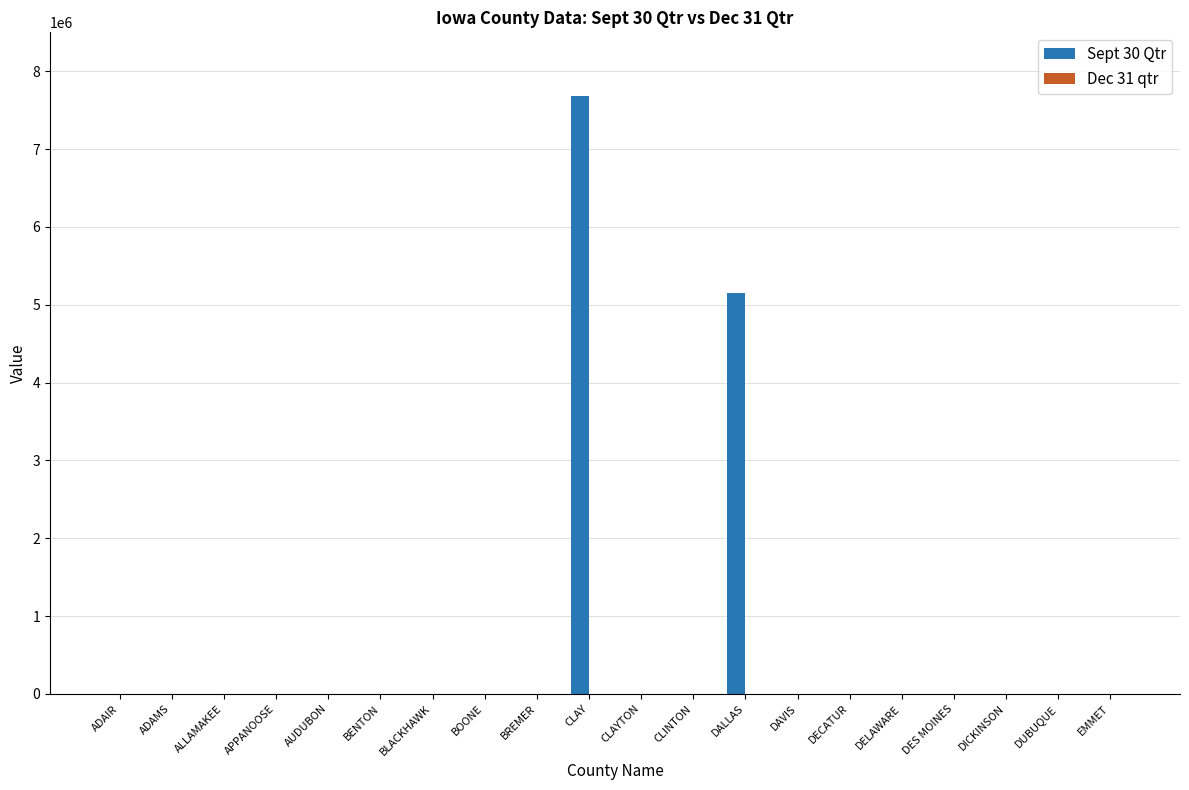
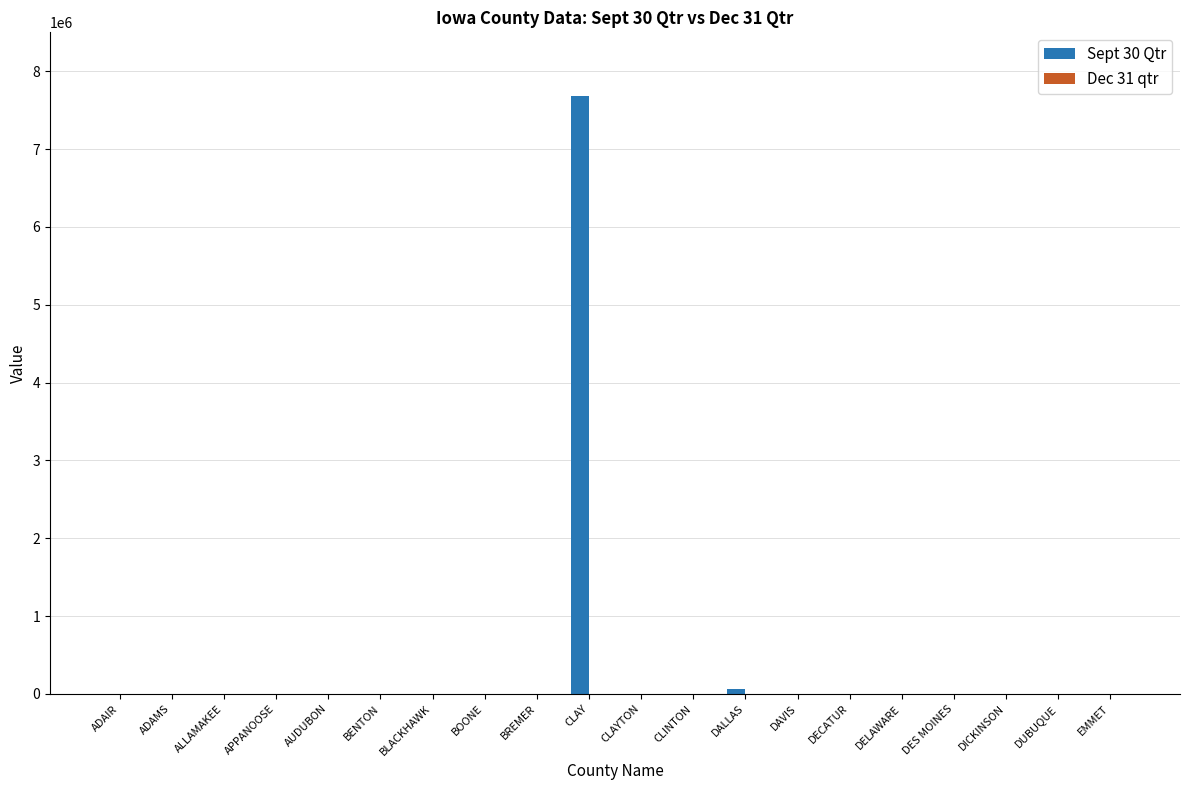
  {
    "Sept 30 Qtr": {
      "ADAIR": 0,
      "ADAMS": 0,
      "ALLAMAKEE": 0,
      "APPANOOSE": 0,
      "AUDUBON": 0,
      "BENTON": 0,
      "BLACKHAWK": 0,
      "BOONE": 0,
      "BREMER": 0,
      "CLAY": 7700000,
      "CLAYTON": 0,
      "CLINTON": 0,
-     "DALLAS": 5100000,
+     "DALLAS": 100000,
      "DAVIS": 0,
      "DECATUR": 0,
      "DELAWARE": 0,
      "DES MOINES": 0,
      "DICKINSON": 0,
      "DUBUQUE": 0,
      "EMMET": 0
    },
    "Dec 31 qtr": {
      "ADAIR": 0,
      "ADAMS": 0,
      "ALLAMAKEE": 0,
      "APPANOOSE": 0,
      "AUDUBON": 0,
      "BENTON": 0,
      "BLACKHAWK": 0,
      "BOONE": 0,
      "BREMER": 0,
      "CLAY": 0,
      "CLAYTON": 0,
      "CLINTON": 0,
      "DALLAS": 0,
      "DAVIS": 0,
      "DECATUR": 0,
      "DELAWARE": 0,
      "DES MOINES": 0,
      "DICKINSON": 0,
      "DUBUQUE": 0,
      "EMMET": 0
    }
  }
